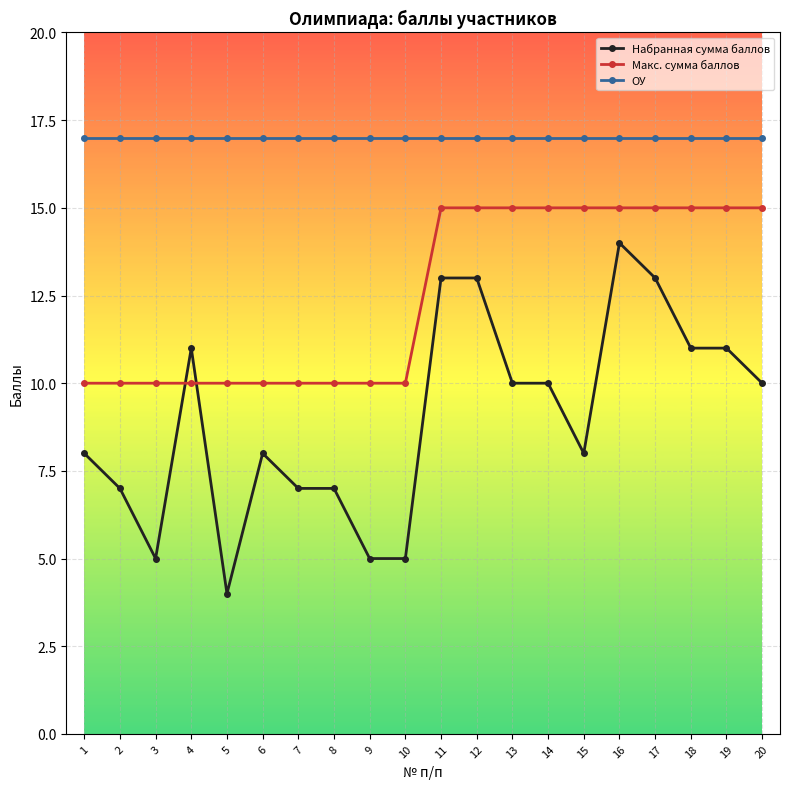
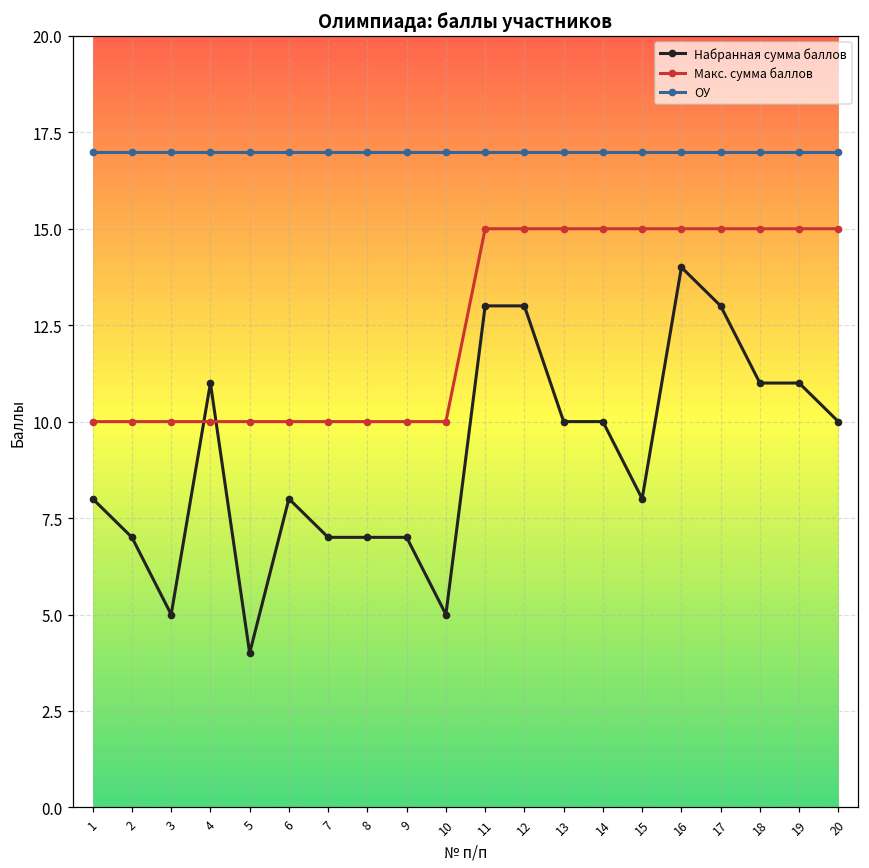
  {
    "Набранная сумма баллов": {
      "1": 8,
      "2": 7,
      "3": 5,
      "4": 11,
      "5": 4,
      "6": 8,
      "7": 7,
      "8": 7,
-     "9": 5,
+     "9": 7,
      "10": 5,
      "11": 13,
      "12": 13,
      "13": 10,
      "14": 10,
      "15": 8,
      "16": 14,
      "17": 13,
      "18": 11,
      "19": 11,
      "20": 10
    },
    "Макс. сумма баллов": {
      "1": 10,
      "2": 10,
      "3": 10,
      "4": 10,
      "5": 10,
      "6": 10,
      "7": 10,
      "8": 10,
      "9": 10,
      "10": 10,
      "11": 15,
      "12": 15,
      "13": 15,
      "14": 15,
      "15": 15,
      "16": 15,
      "17": 15,
      "18": 15,
      "19": 15,
      "20": 15
    },
    "ОУ": {
      "1": 17,
      "2": 17,
      "3": 17,
      "4": 17,
      "5": 17,
      "6": 17,
      "7": 17,
      "8": 17,
      "9": 17,
      "10": 17,
      "11": 17,
      "12": 17,
      "13": 17,
      "14": 17,
      "15": 17,
      "16": 17,
      "17": 17,
      "18": 17,
      "19": 17,
      "20": 17
    }
  }
